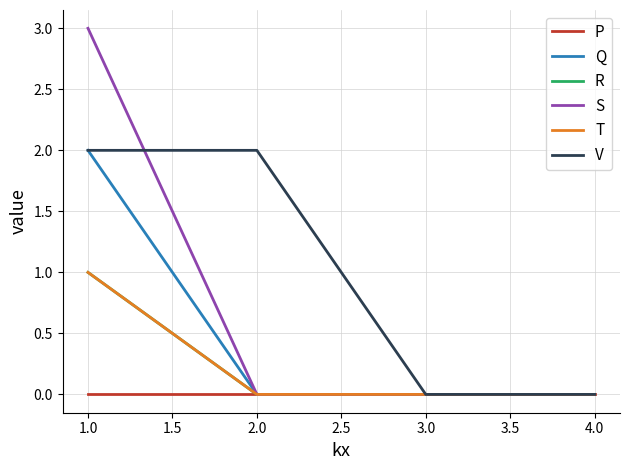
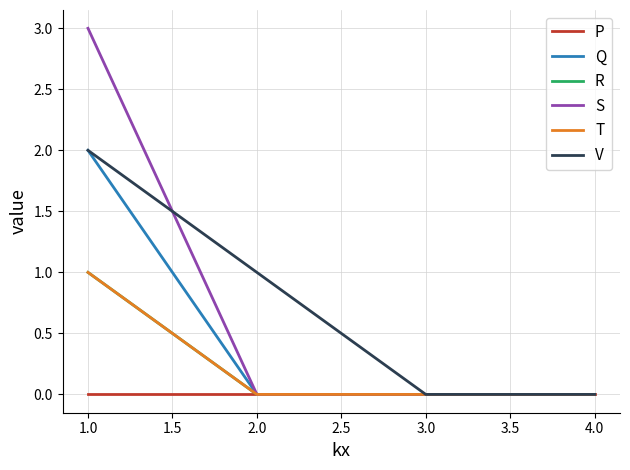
  {
    "P": {
      "1.0": 0
    },
    "T": {
      "1.0": 1
    },
    "S": {
      "1.0": 3
    },
    "V": {
-     "2.0": 2
+     "2.0": 1
    }
  }
